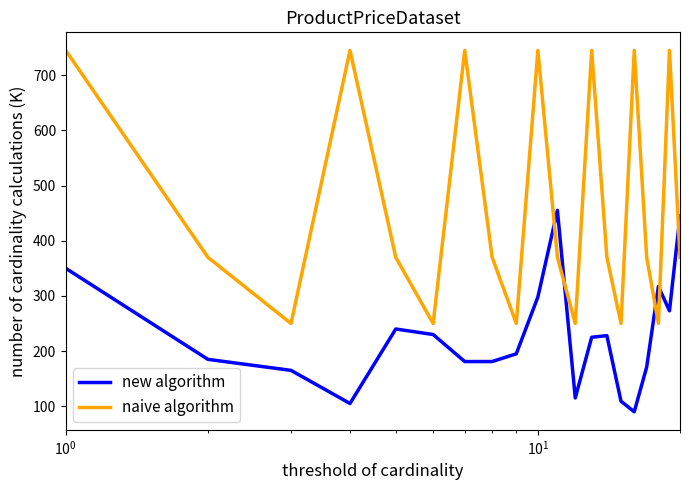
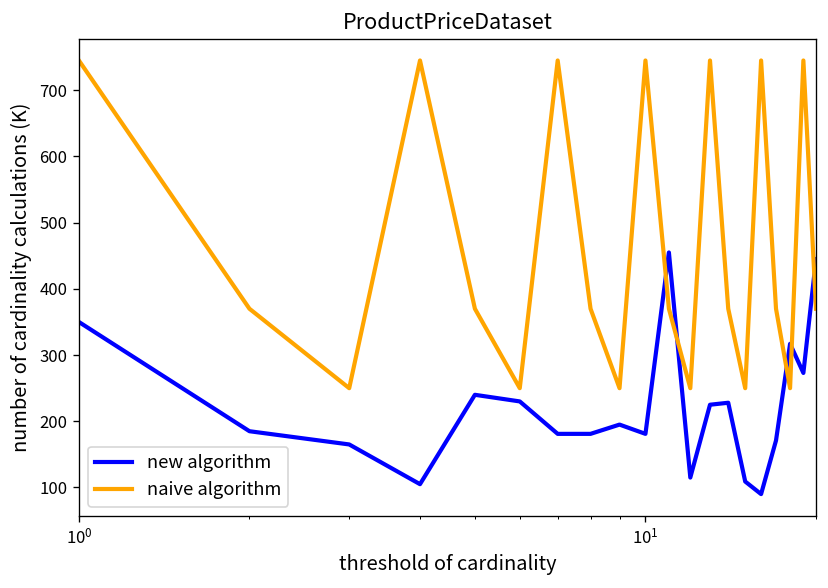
  {
    "new algorithm": {
      "10^0": 350,
-     "10^1": 300
+     "10^1": 180
    },
    "naive algorithm": {
      "10^0": 750,
      "10^1": 750
    }
  }
